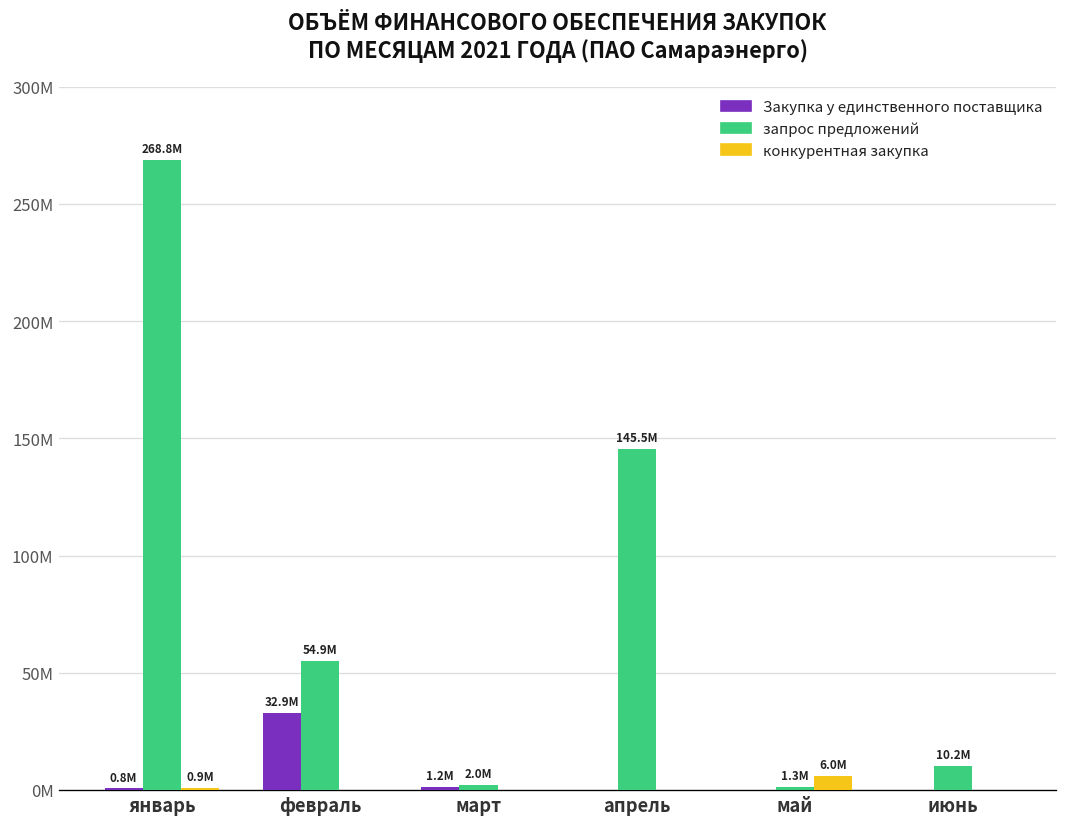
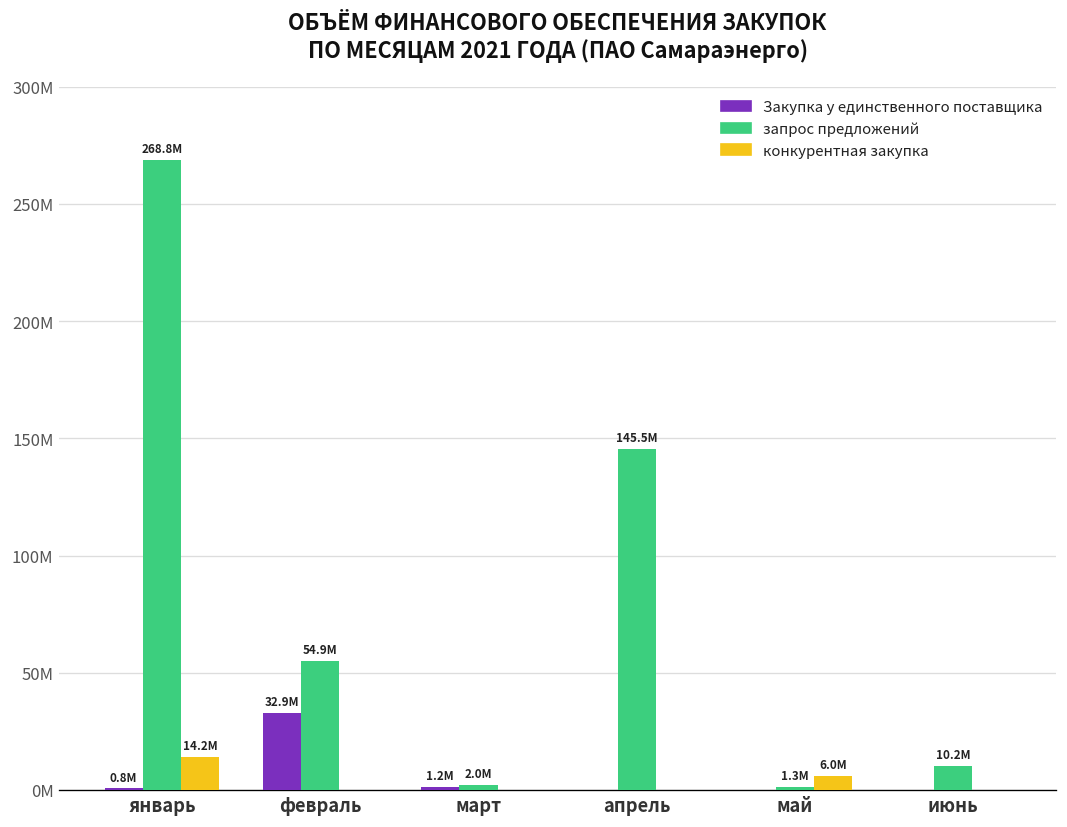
  {
    "Закупка у единственного поставщика": {
      "апрель": "0М",
      "май": "0М",
      "июнь": "0М"
    },
    "конкурентная закупка": {
-     "январь": "0.9М"
+     "январь": "14.2М"
    }
  }
